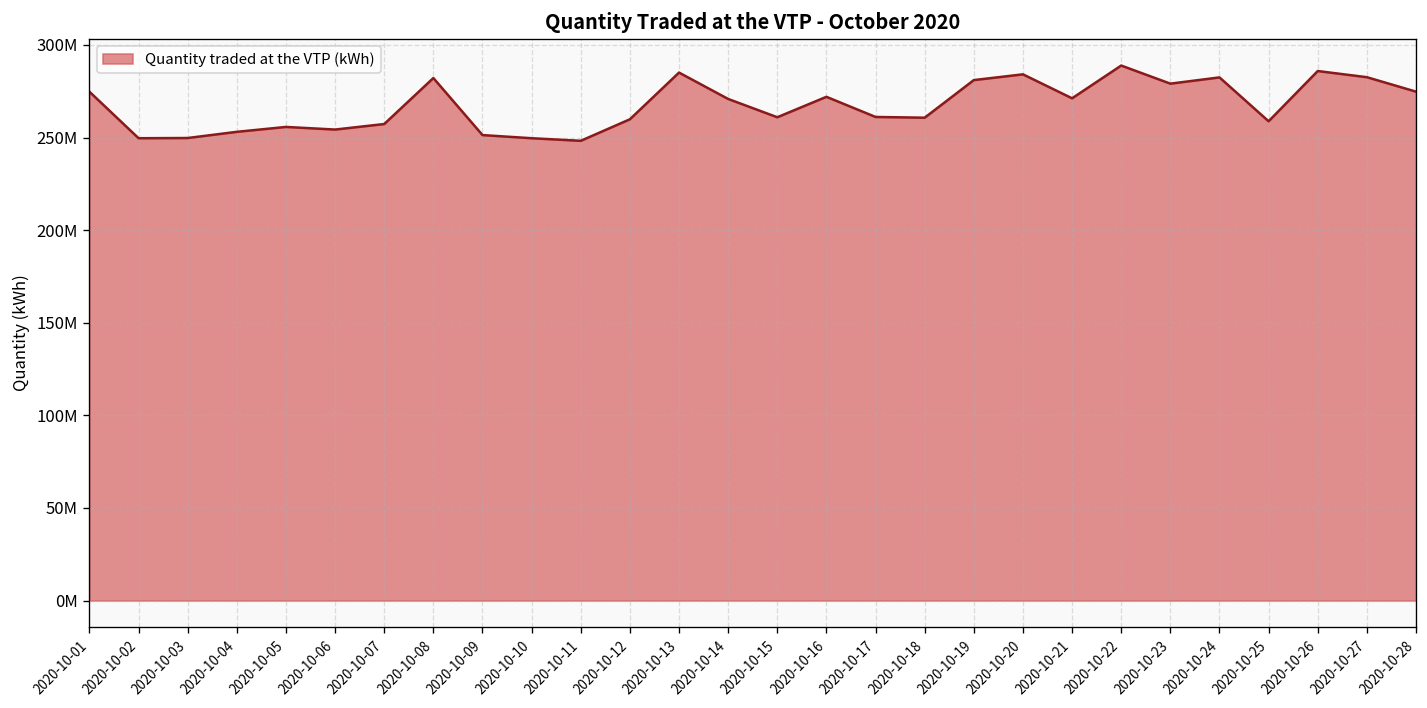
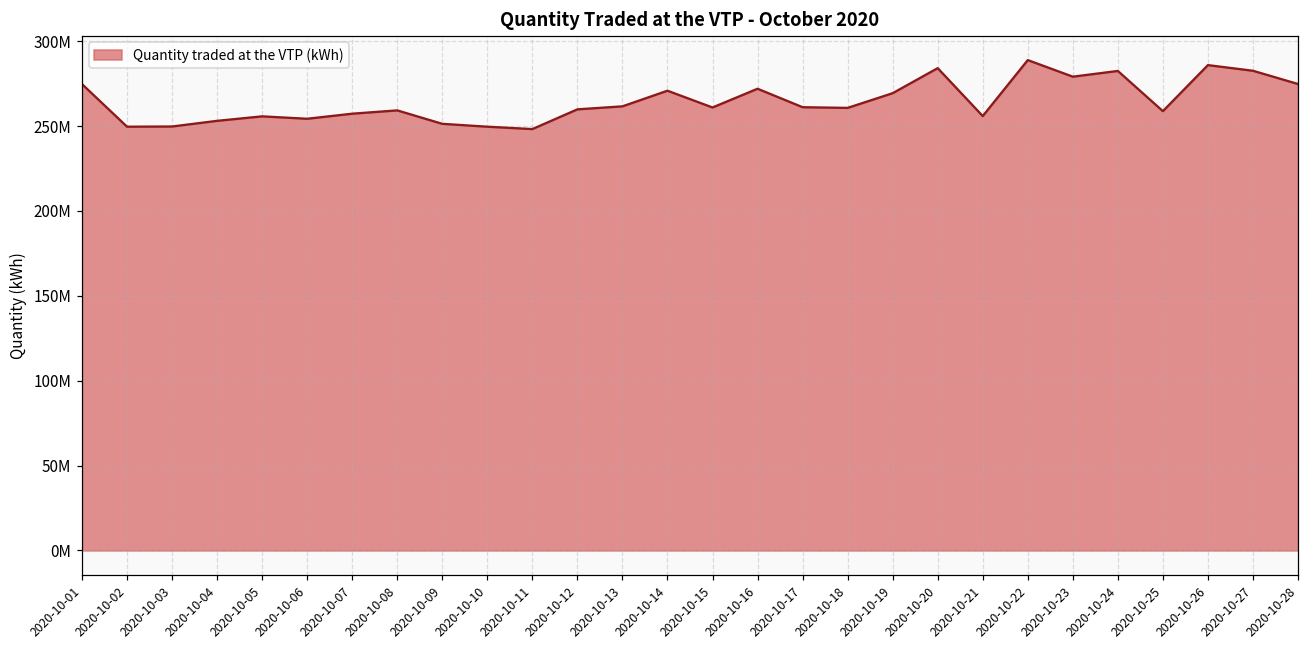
  {
    "2020-10-01": 275000000,
    "2020-10-02": 250000000,
    "2020-10-03": 250000000,
    "2020-10-04": 253000000,
    "2020-10-05": 256000000,
    "2020-10-06": 254000000,
    "2020-10-07": 257000000,
-   "2020-10-08": 282000000,
+   "2020-10-08": 259000000,
    "2020-10-09": 251000000,
    "2020-10-10": 250000000,
    "2020-10-11": 248000000,
    "2020-10-12": 260000000,
-   "2020-10-13": 285000000,
+   "2020-10-13": 262000000,
    "2020-10-14": 271000000,
    "2020-10-15": 261000000,
    "2020-10-16": 272000000,
    "2020-10-17": 261000000,
    "2020-10-18": 261000000,
-   "2020-10-19": 281000000,
+   "2020-10-19": 269000000,
    "2020-10-20": 284000000,
-   "2020-10-21": 271000000,
+   "2020-10-21": 256000000,
    "2020-10-22": 289000000,
    "2020-10-23": 279000000,
    "2020-10-24": 282000000,
    "2020-10-25": 259000000,
    "2020-10-26": 286000000,
    "2020-10-27": 283000000,
    "2020-10-28": 275000000
  }
